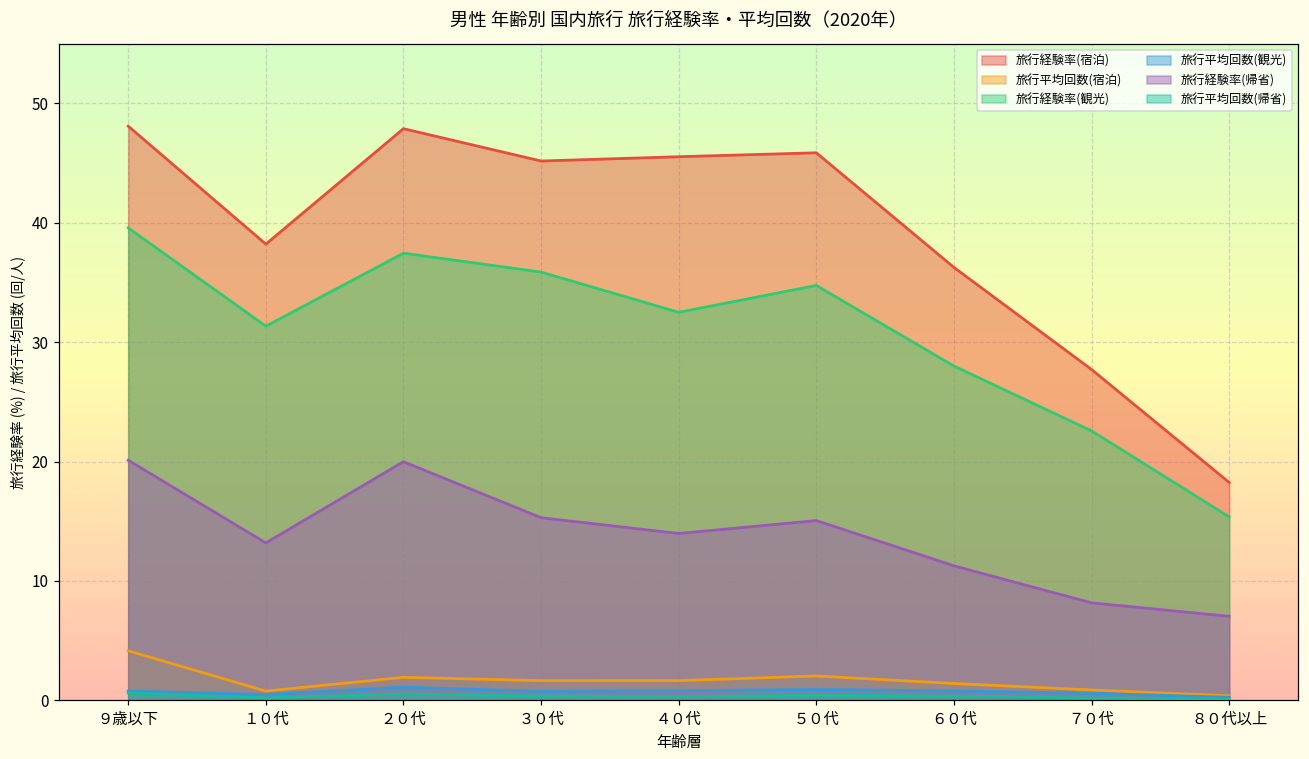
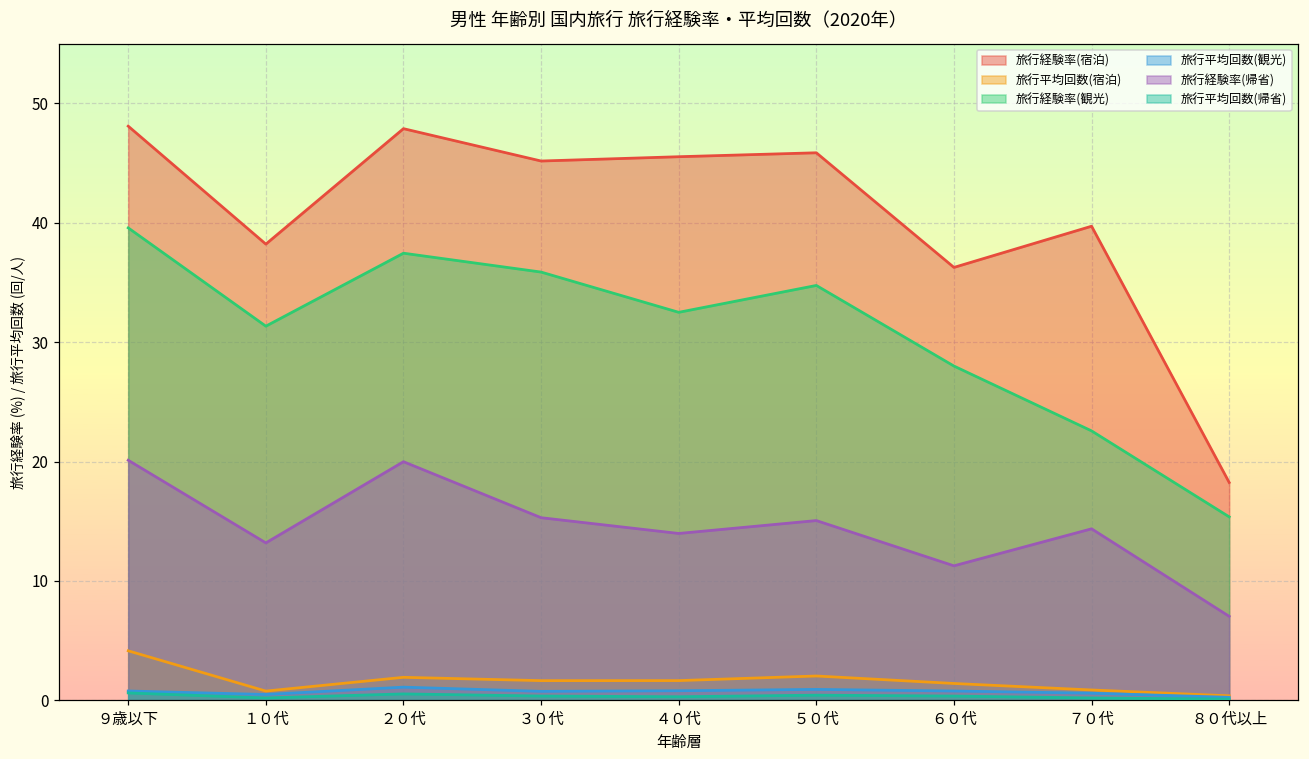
  {
    "旅行経験率(宿泊)": {
      "９歳以下": 48.1,
      "１０代": 38.2,
      "２０代": 47.9,
      "３０代": 45.2,
      "４０代": 45.5,
      "５０代": 45.9,
      "６０代": 36.3,
-     "７０代": 27.7,
+     "７０代": 39.7,
      "８０代以上": 18.3
    },
    "旅行平均回数(宿泊)": {
      "９歳以下": 4.2,
      "１０代": 0.8,
      "２０代": 1.9,
      "３０代": 1.7,
      "４０代": 1.7,
      "５０代": 2.0,
      "６０代": 1.4,
      "７０代": 0.9
    },
    "旅行経験率(帰省)": {
      "９歳以下": 20.1,
      "１０代": 13.2,
      "２０代": 20.0,
      "３０代": 15.3,
      "４０代": 14.0,
      "５０代": 15.1,
      "６０代": 11.3,
-     "７０代": 8.2,
+     "７０代": 14.4,
      "８０代以上": 7.0
    }
  }
